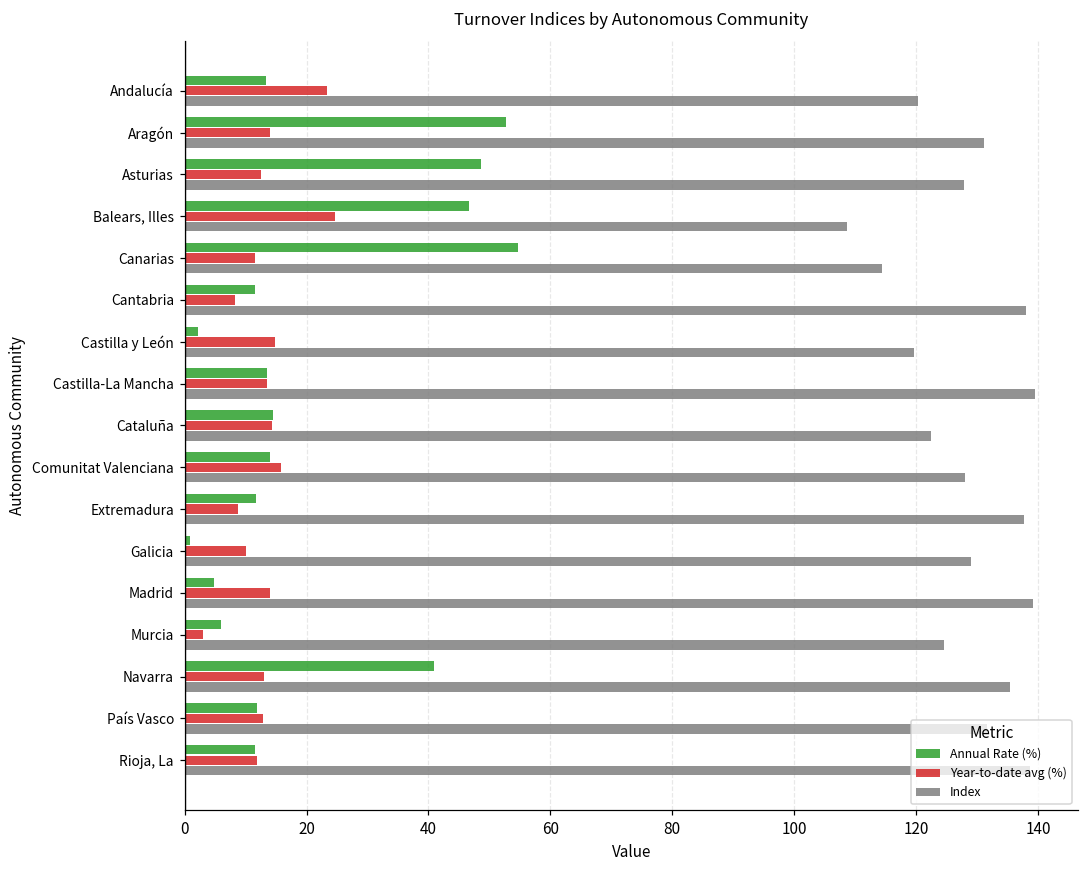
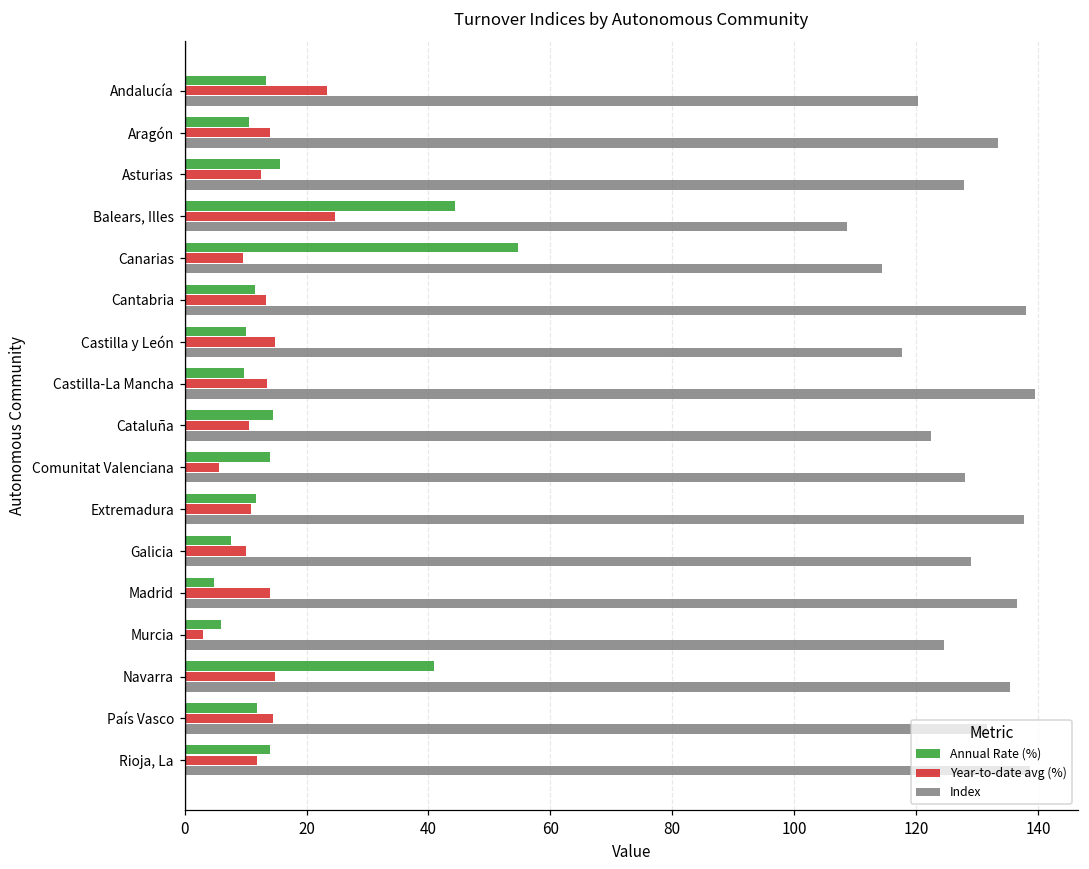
  {
    "Annual Rate (%)": {
      "Andalucía": 13,
-     "Aragón": 53,
-     "Asturias": 49,
-     "Balears, Illes": 47,
+     "Aragón": 11,
+     "Asturias": 16,
+     "Balears, Illes": 44,
      "Canarias": 55,
      "Cantabria": 12,
-     "Castilla y León": 2,
-     "Castilla-La Mancha": 14,
+     "Castilla y León": 10,
+     "Castilla-La Mancha": 10,
      "Cataluña": 15,
      "Comunitat Valenciana": 14,
      "Extremadura": 12,
-     "Galicia": 1,
+     "Galicia": 8,
      "Madrid": 5,
      "Murcia": 6,
      "Navarra": 41,
      "País Vasco": 12,
-     "Rioja, La": 12
+     "Rioja, La": 14
    },
    "Year-to-date avg (%)": {
      "Andalucía": 23,
      "Aragón": 14,
      "Asturias": 13,
      "Balears, Illes": 25,
-     "Canarias": 12,
-     "Cantabria": 8,
+     "Canarias": 10,
+     "Cantabria": 13,
      "Castilla y León": 15,
      "Castilla-La Mancha": 14,
-     "Cataluña": 14,
-     "Comunitat Valenciana": 16,
-     "Extremadura": 9,
+     "Cataluña": 11,
+     "Comunitat Valenciana": 6,
+     "Extremadura": 11,
      "Galicia": 10,
      "Madrid": 14,
      "Murcia": 3,
-     "Navarra": 13,
-     "País Vasco": 13,
+     "Navarra": 15,
+     "País Vasco": 15,
      "Rioja, La": 12
    },
    "Index": {
      "Andalucía": 120,
-     "Aragón": 131,
+     "Aragón": 133,
      "Asturias": 128,
      "Balears, Illes": 109,
      "Canarias": 114,
      "Cantabria": 138,
-     "Castilla y León": 120,
+     "Castilla y León": 118,
      "Castilla-La Mancha": 140,
      "Cataluña": 123,
      "Comunitat Valenciana": 128,
      "Extremadura": 138,
      "Galicia": 129,
-     "Madrid": 139,
+     "Madrid": 137,
      "Murcia": 125,
      "Navarra": 136
    }
  }
